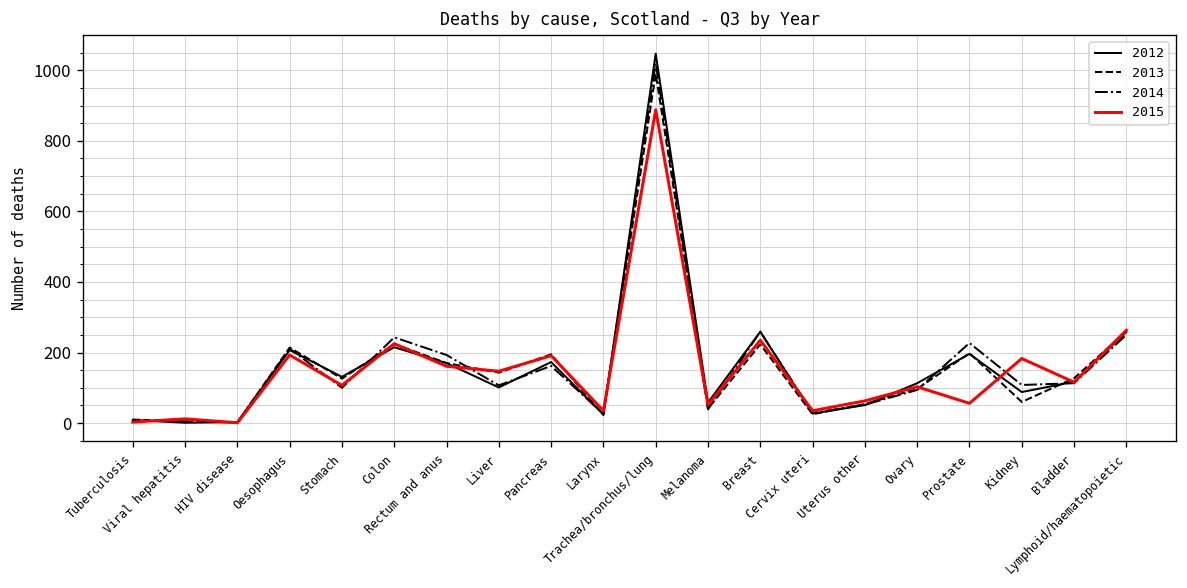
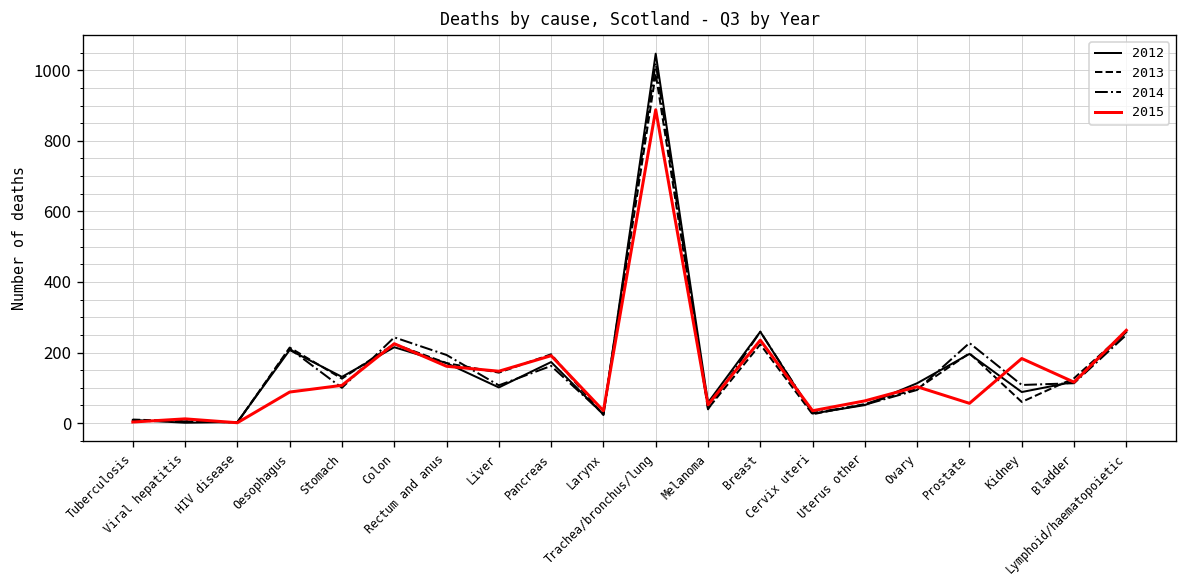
  {
    "2015": {
-     "Oesophagus": 190,
+     "Oesophagus": 90,
      "Rectum and anus": 160,
      "Larynx": 40,
      "Trachea/bronchus/lung": 890,
      "Breast": 240,
      "Uterus other": 60,
      "Prostate": 60,
      "Kidney": 180
    }
  }
